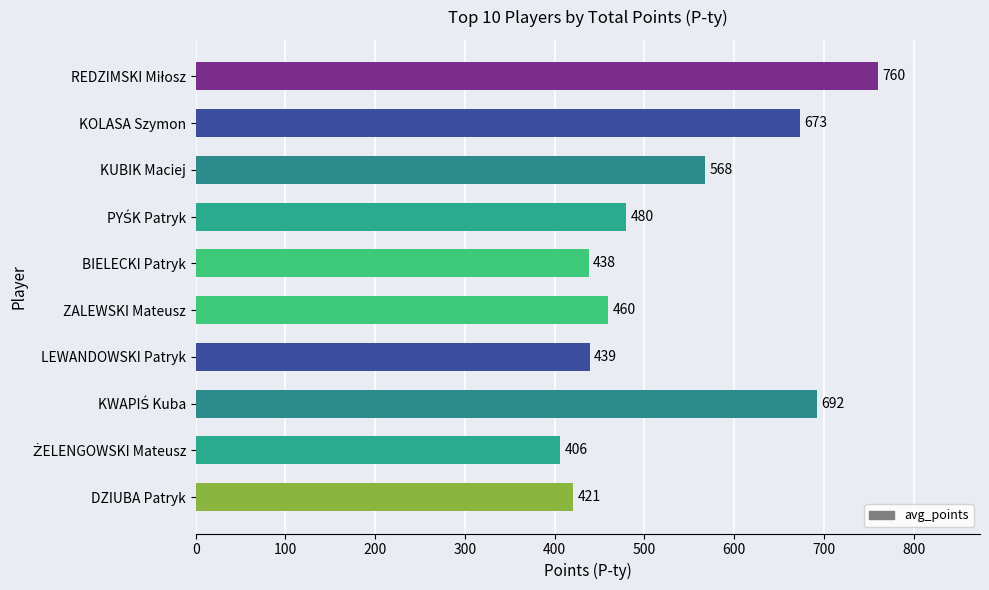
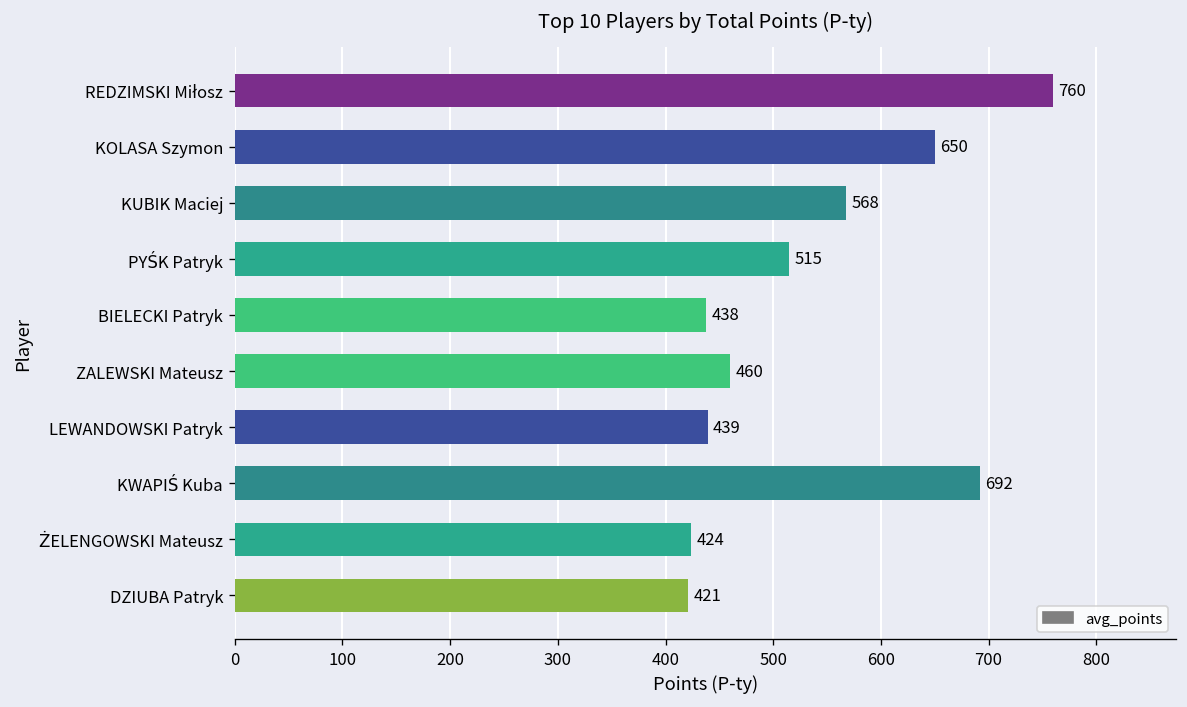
  {
    "REDZIMSKI Miłosz": 760,
-   "KOLASA Szymon": 673,
+   "KOLASA Szymon": 650,
    "KUBIK Maciej": 568,
-   "PYŚK Patryk": 480,
+   "PYŚK Patryk": 515,
    "BIELECKI Patryk": 438,
    "ZALEWSKI Mateusz": 460,
    "LEWANDOWSKI Patryk": 439,
    "KWAPIŚ Kuba": 692,
-   "ŻELENGOWSKI Mateusz": 406,
+   "ŻELENGOWSKI Mateusz": 424,
    "DZIUBA Patryk": 421
  }
